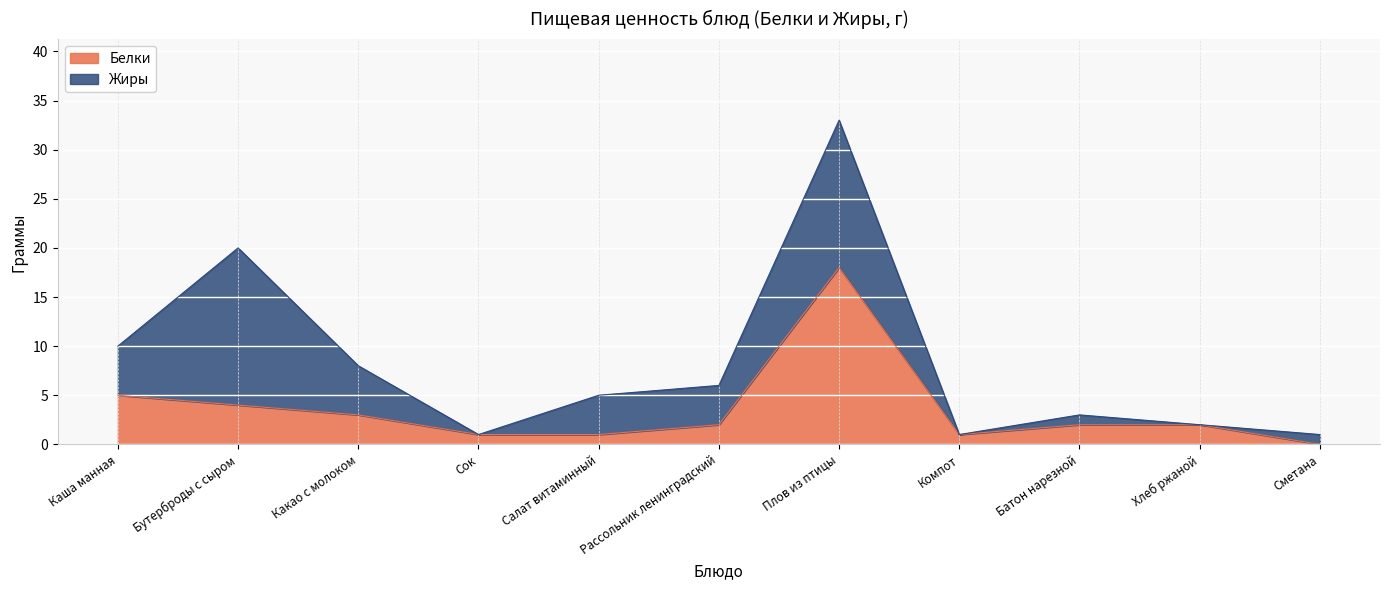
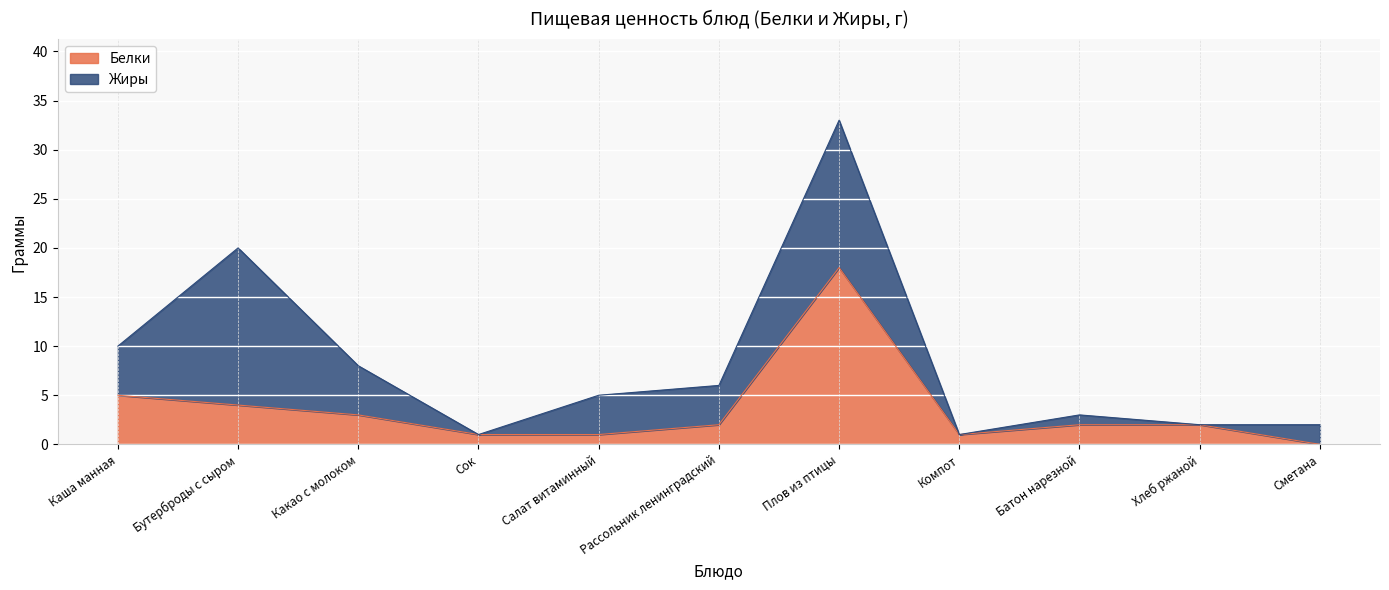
  {
    "Белки": {
      "Каша манная": 5,
      "Бутерброды с сыром": 4,
      "Какао с молоком": 3,
      "Салат витаминный": 1,
      "Рассольник ленинградский": 2,
      "Плов из птицы": 18,
      "Батон нарезной": 2,
      "Сметана": 0
    },
    "Жиры": {
      "Каша манная": 5,
      "Бутерброды с сыром": 16,
      "Какао с молоком": 5,
      "Салат витаминный": 4,
      "Рассольник ленинградский": 4,
      "Плов из птицы": 15,
      "Батон нарезной": 1,
-     "Сметана": 1
+     "Сметана": 2
    }
  }
